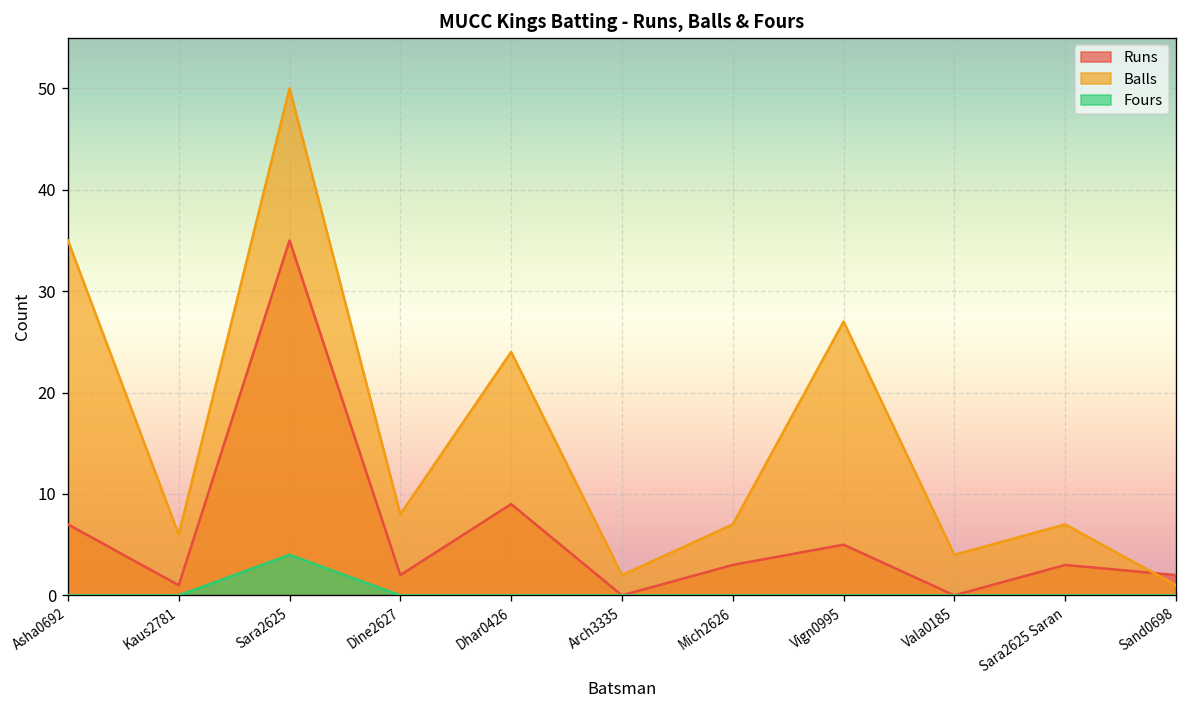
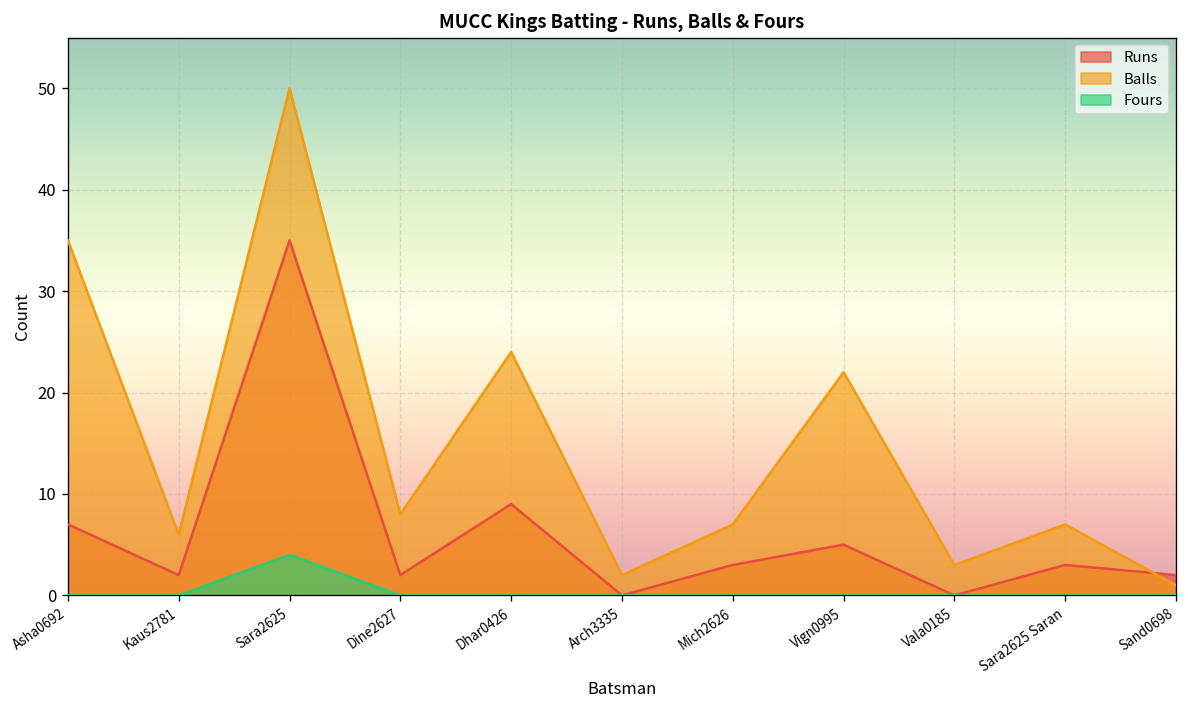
  {
    "Runs": {
      "Asha0692": 7,
-     "Kaus2781": 1,
+     "Kaus2781": 2,
      "Sara2625": 35,
      "Dine2627": 2,
      "Dhar0426": 9,
      "Mich2626": 3,
      "Vign0995": 5,
      "Sara2625 Saran": 3,
      "Sand0698": 2
    },
    "Balls": {
      "Asha0692": 35,
      "Kaus2781": 6,
      "Sara2625": 50,
      "Dine2627": 8,
      "Dhar0426": 24,
      "Arch3335": 2,
      "Mich2626": 7,
-     "Vign0995": 27,
-     "Vala0185": 4,
+     "Vign0995": 22,
+     "Vala0185": 3,
      "Sara2625 Saran": 7,
      "Sand0698": 1
    },
    "Fours": {
      "Asha0692": 0,
      "Kaus2781": 0,
      "Sara2625": 4,
      "Dine2627": 0,
      "Dhar0426": 0,
      "Mich2626": 0,
      "Vign0995": 0,
      "Sara2625 Saran": 0,
      "Sand0698": 0
    }
  }
